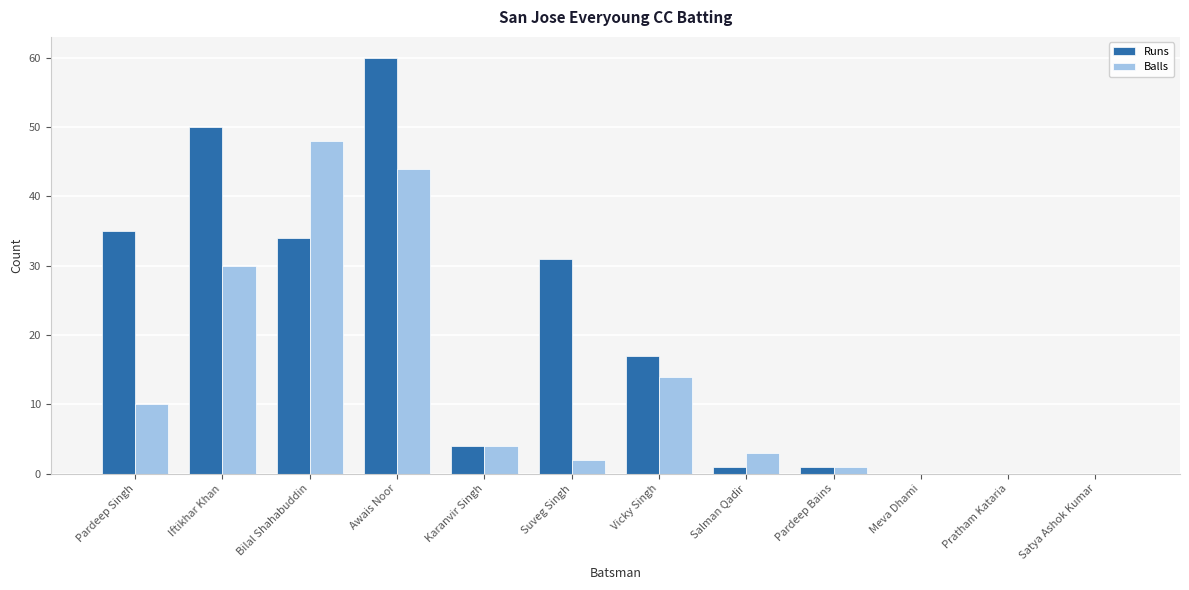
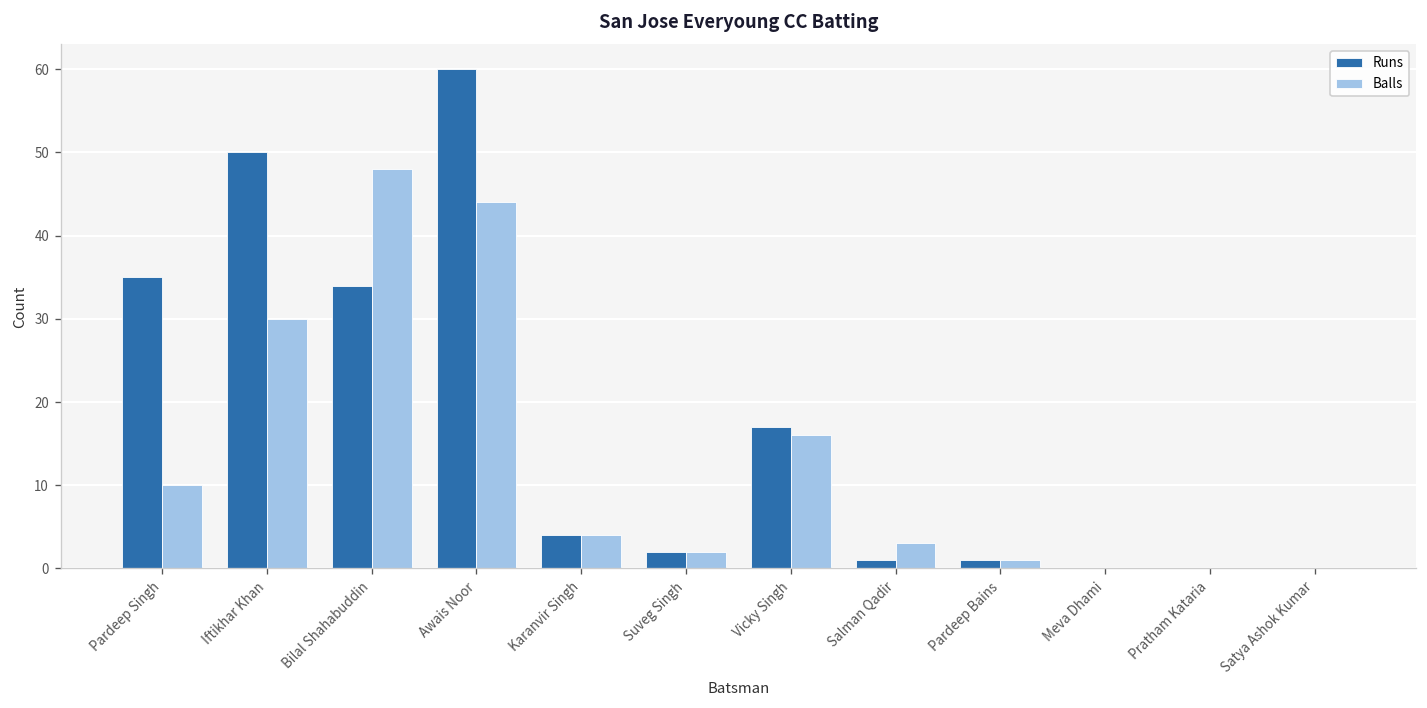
  {
    "Runs": {
      "Pardeep Singh": 35,
      "Iftikhar Khan": 50,
      "Bilal Shahabuddin": 34,
      "Awais Noor": 60,
      "Karanvir Singh": 4,
-     "Suveg Singh": 31,
+     "Suveg Singh": 2,
      "Vicky Singh": 17,
      "Salman Qadir": 1,
      "Pardeep Bains": 1,
      "Meva Dhami": 0,
      "Pratham Kataria": 0,
      "Satya Ashok Kumar": 0
    },
    "Balls": {
      "Pardeep Singh": 10,
      "Iftikhar Khan": 30,
      "Bilal Shahabuddin": 48,
      "Awais Noor": 44,
      "Karanvir Singh": 4,
      "Suveg Singh": 2,
-     "Vicky Singh": 14,
+     "Vicky Singh": 16,
      "Salman Qadir": 3,
      "Pardeep Bains": 1,
      "Meva Dhami": 0,
      "Pratham Kataria": 0,
      "Satya Ashok Kumar": 0
    }
  }
